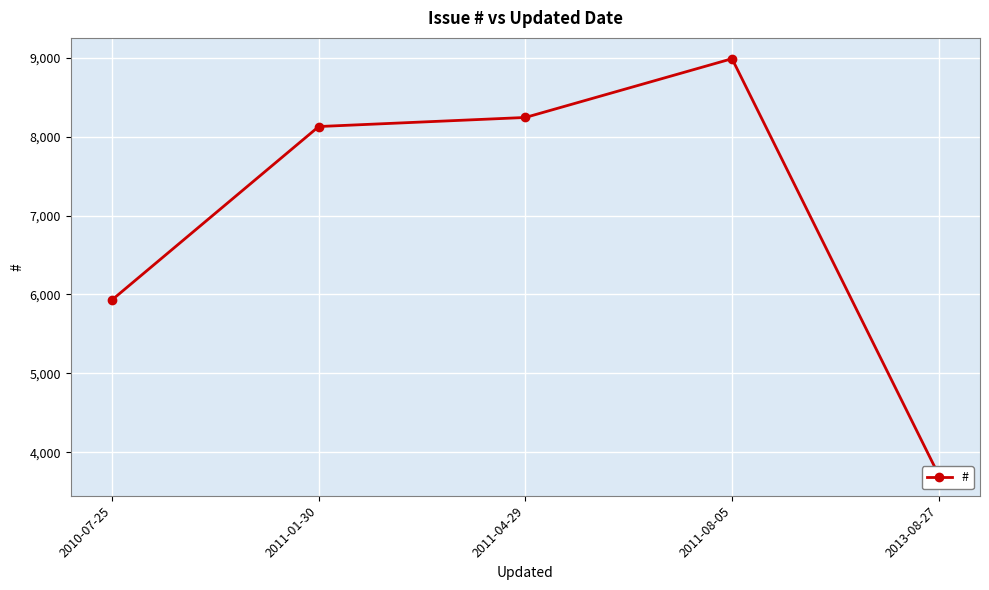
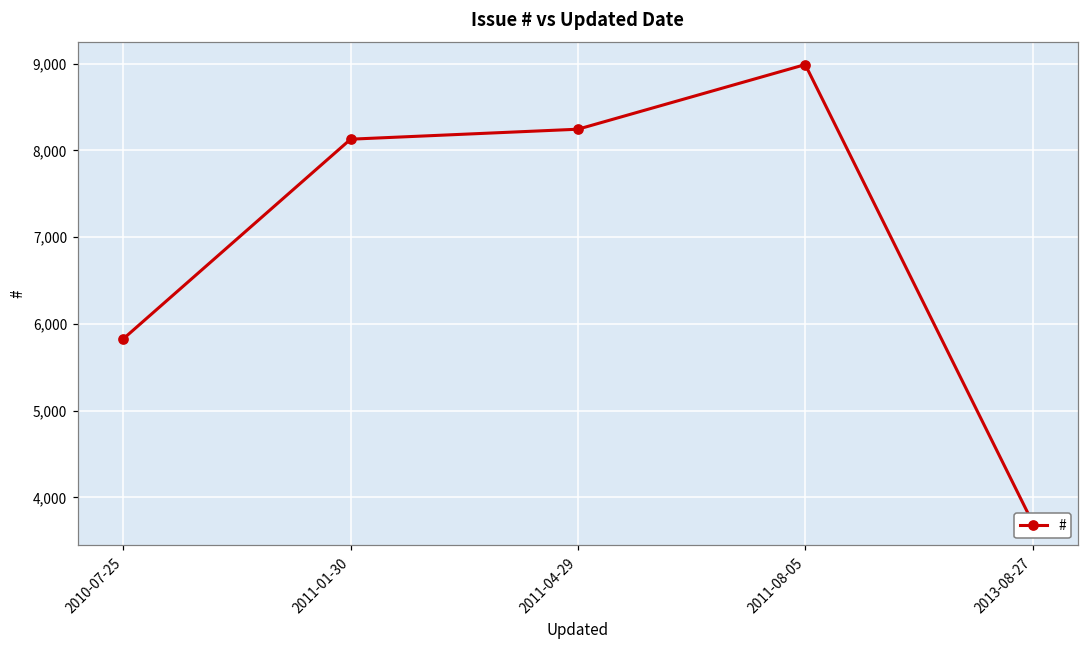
  {
-   "2010-07-25": "5,900",
+   "2010-07-25": "5,800",
    "2011-01-30": "8,100",
    "2011-04-29": "8,200",
    "2011-08-05": "9,000"
  }
